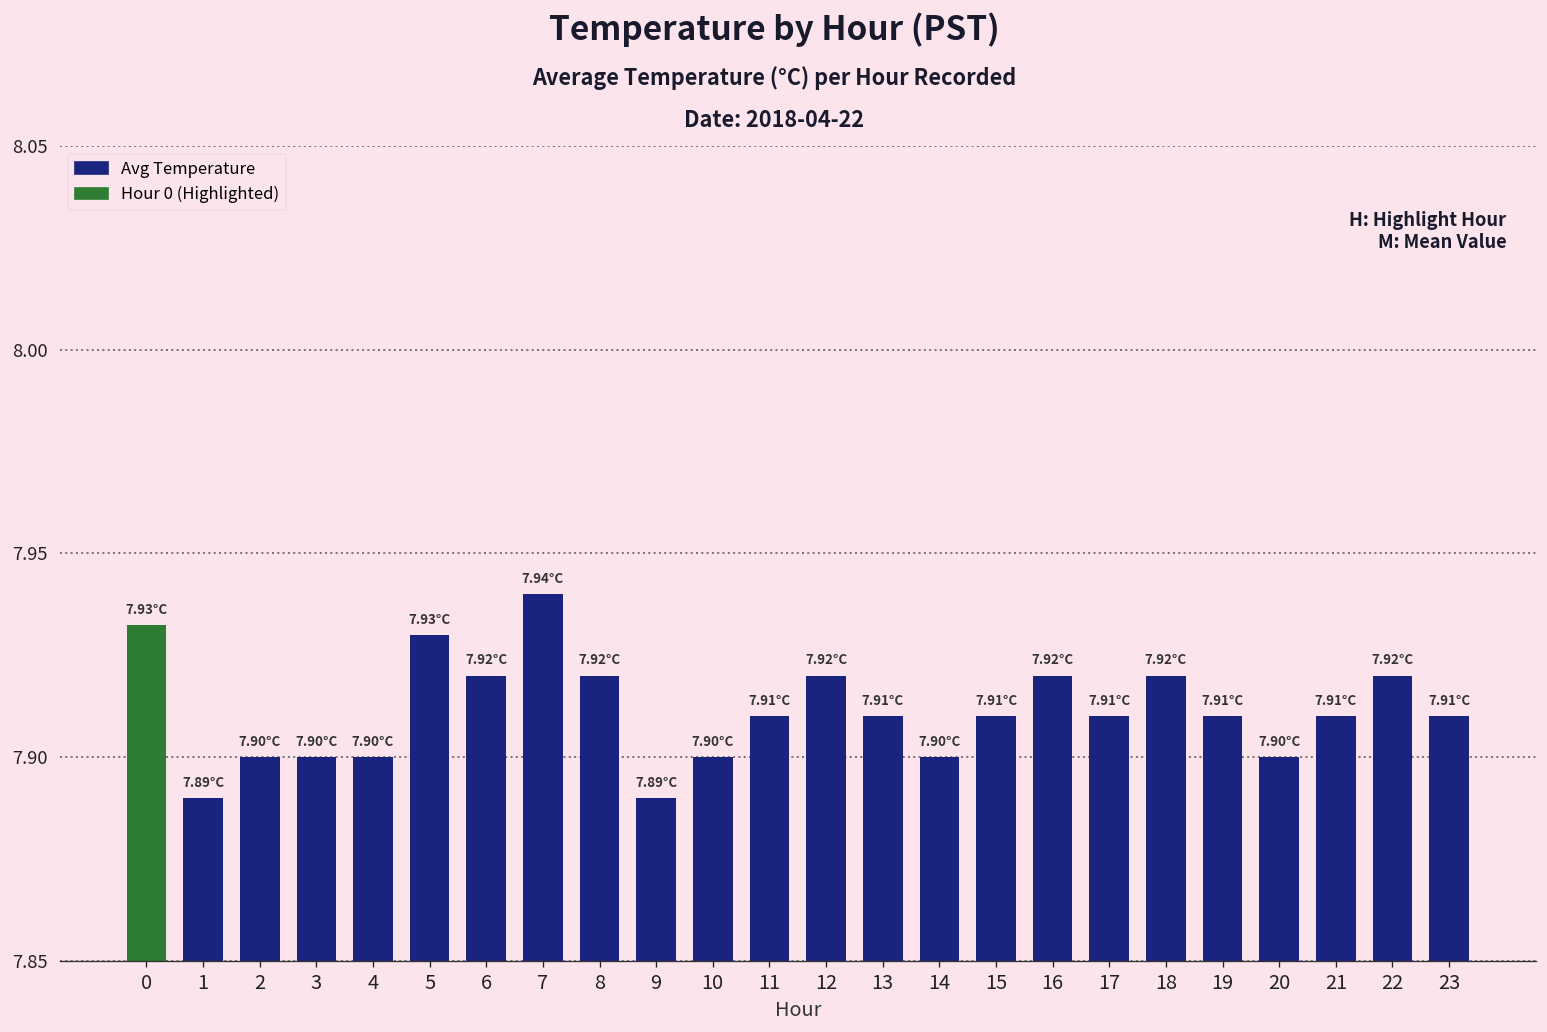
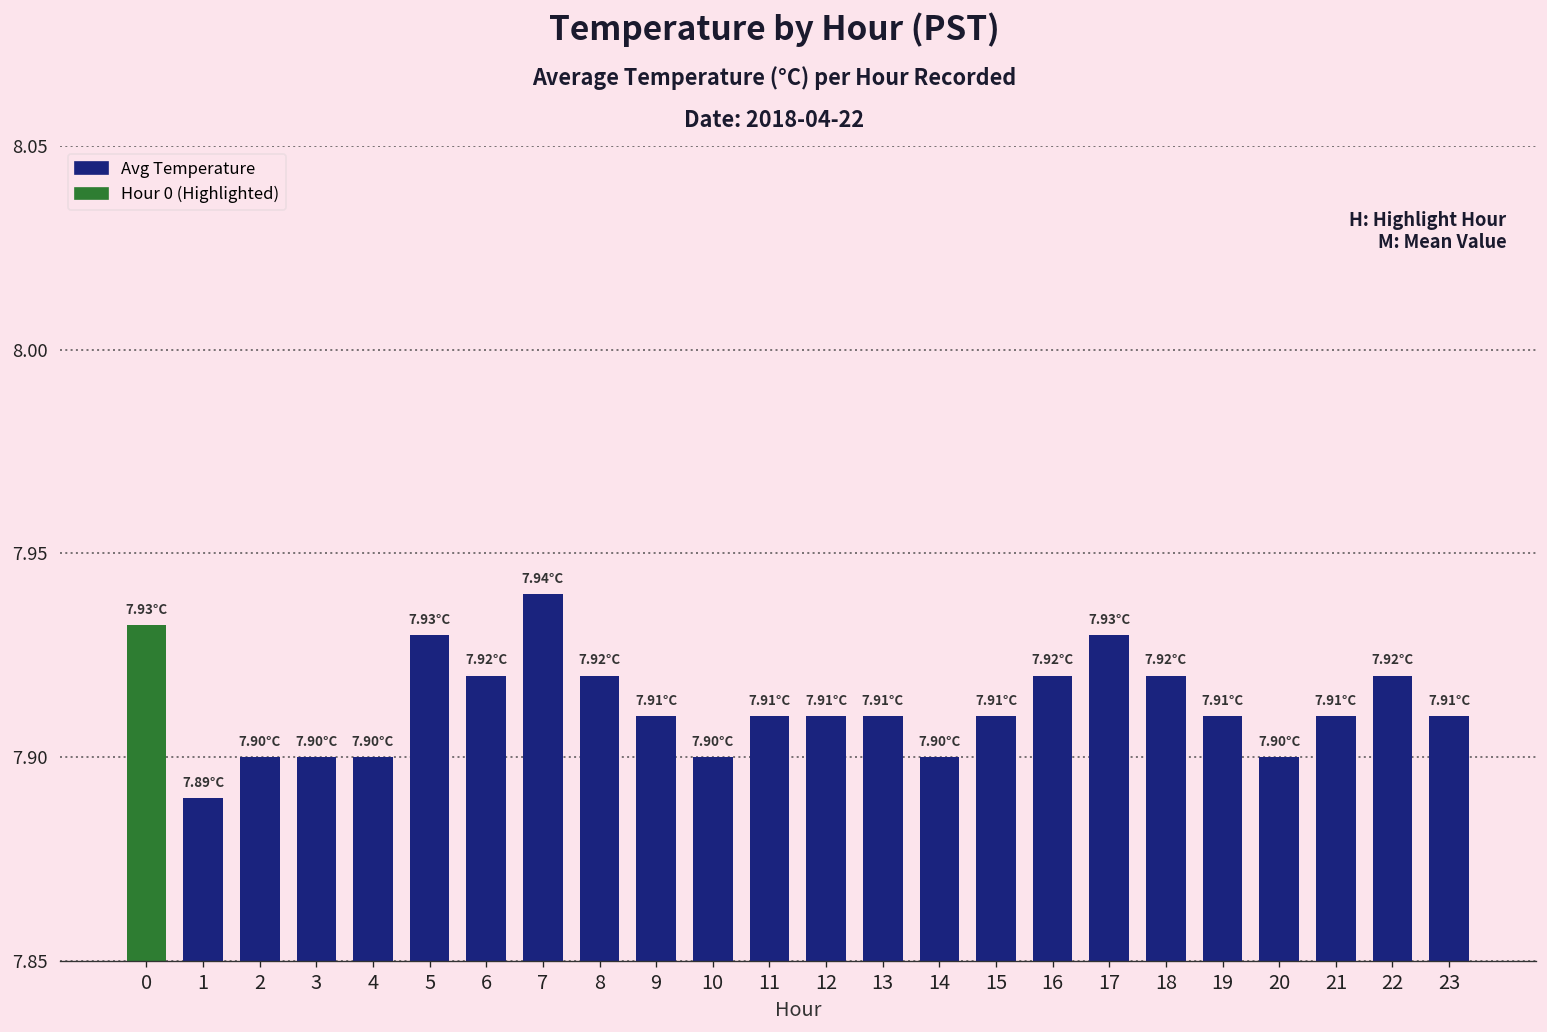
  {
    "0": "7.93°C",
    "1": "7.89°C",
    "2": "7.90°C",
    "3": "7.90°C",
    "4": "7.90°C",
    "5": "7.93°C",
    "6": "7.92°C",
    "7": "7.94°C",
    "8": "7.92°C",
-   "9": "7.89°C",
+   "9": "7.91°C",
    "10": "7.90°C",
    "11": "7.91°C",
-   "12": "7.92°C",
+   "12": "7.91°C",
    "13": "7.91°C",
    "14": "7.90°C",
    "15": "7.91°C",
    "16": "7.92°C",
-   "17": "7.91°C",
+   "17": "7.93°C",
    "18": "7.92°C",
    "19": "7.91°C",
    "20": "7.90°C",
    "21": "7.91°C",
    "22": "7.92°C",
    "23": "7.91°C"
  }
